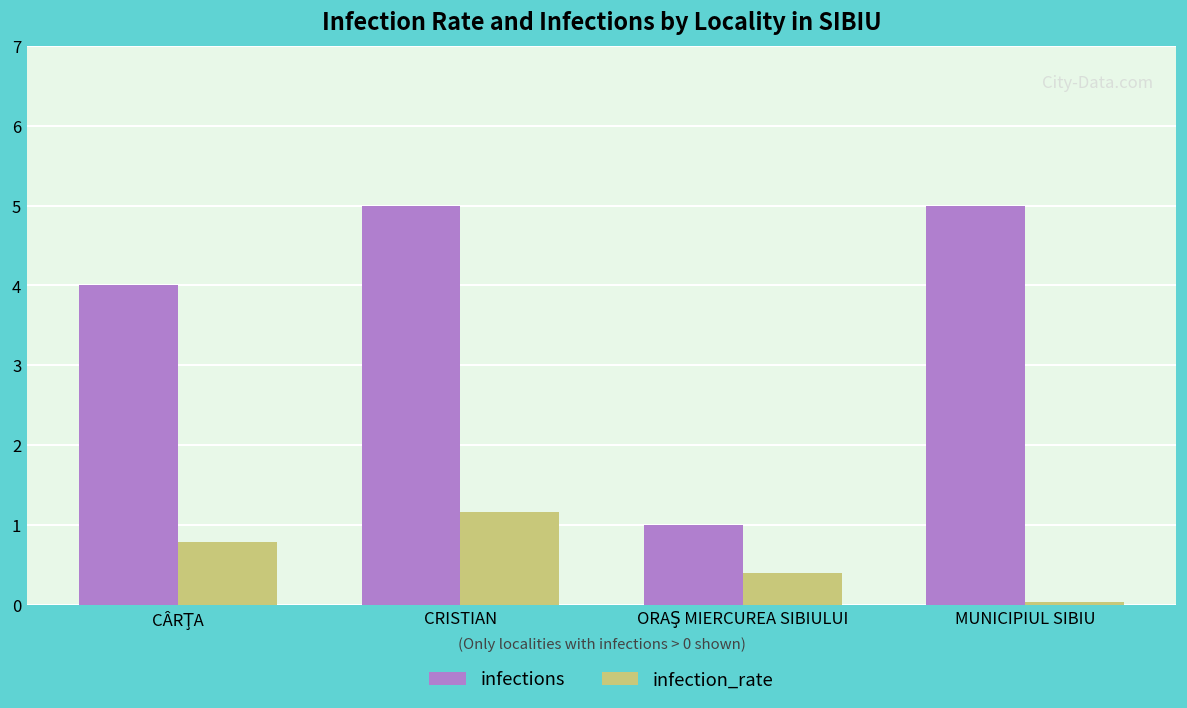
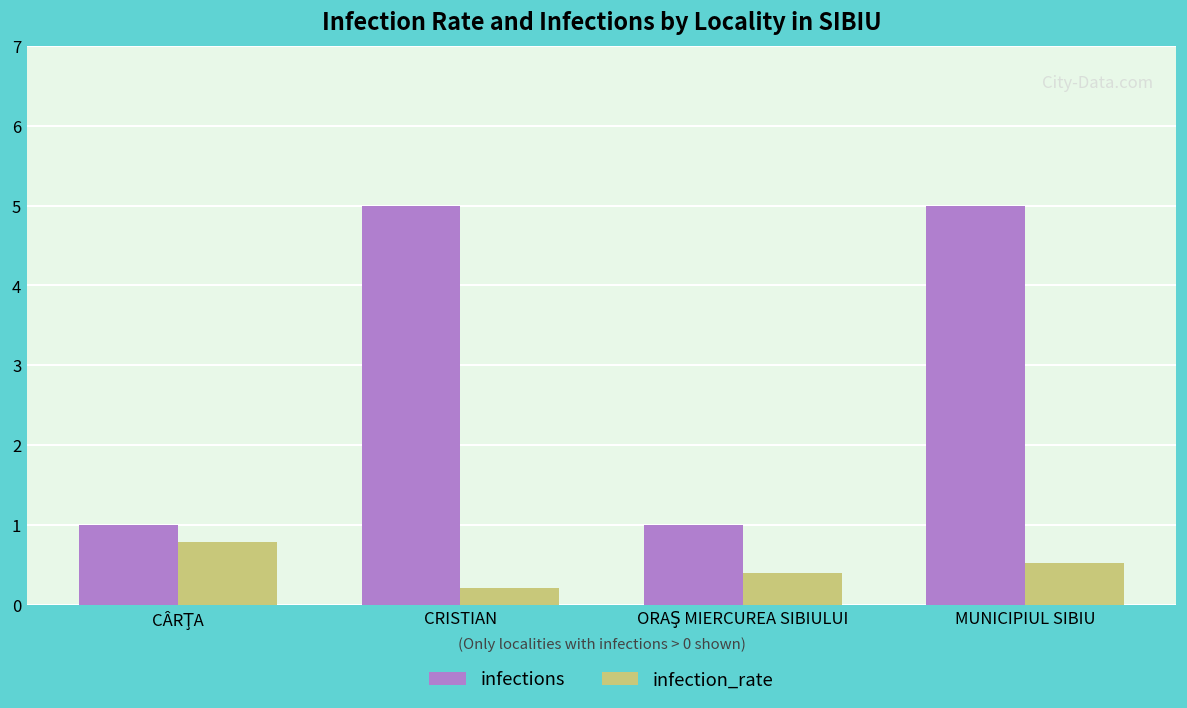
  {
    "infections": {
-     "CÂRŢA": 4,
+     "CÂRŢA": 1,
      "CRISTIAN": 5,
      "ORAŞ MIERCUREA SIBIULUI": 1,
      "MUNICIPIUL SIBIU": 5
    },
    "infection_rate": {
      "CÂRŢA": 0.8,
-     "CRISTIAN": 1.2,
+     "CRISTIAN": 0.2,
      "ORAŞ MIERCUREA SIBIULUI": 0.4,
-     "MUNICIPIUL SIBIU": 0.0
+     "MUNICIPIUL SIBIU": 0.5
    }
  }
